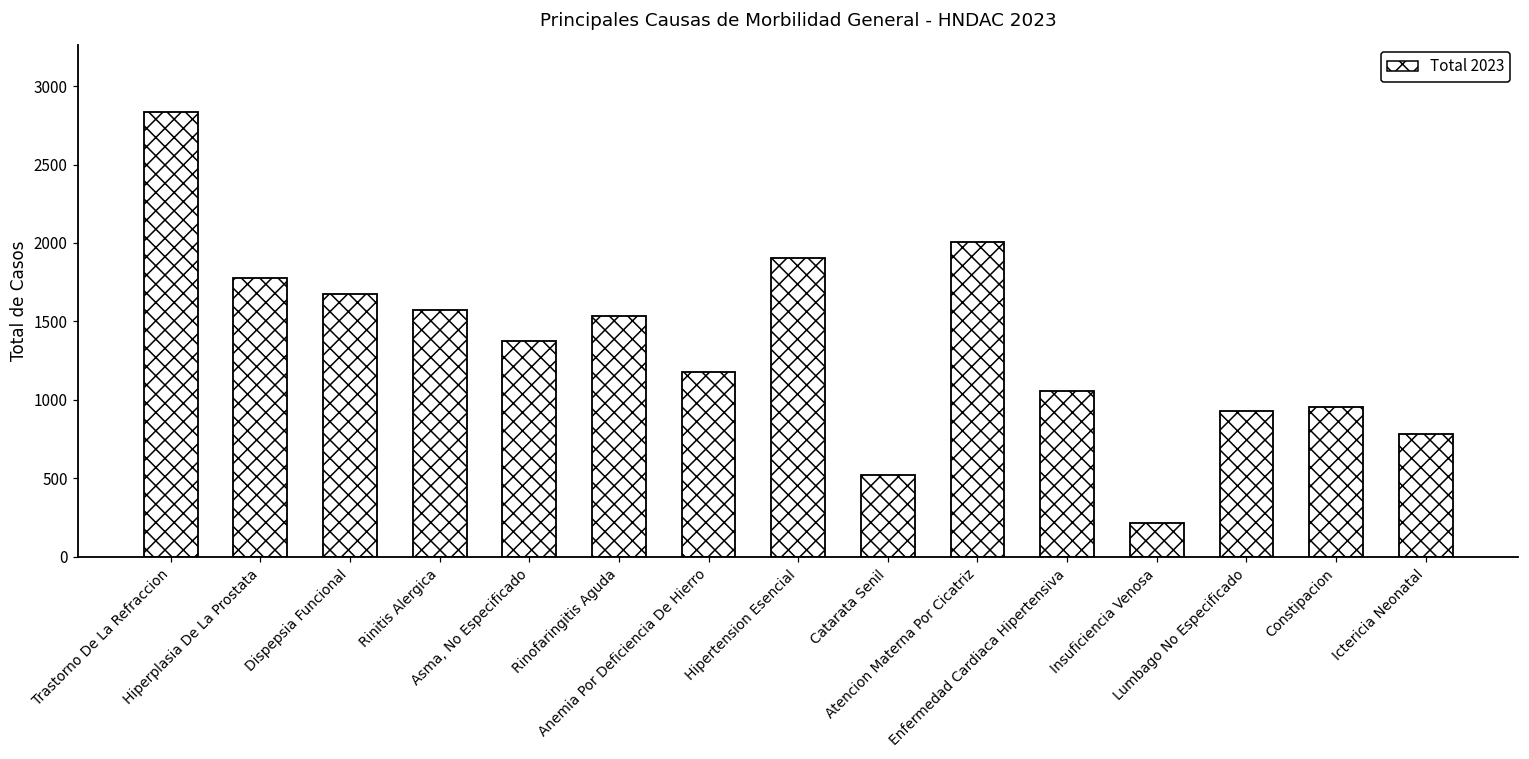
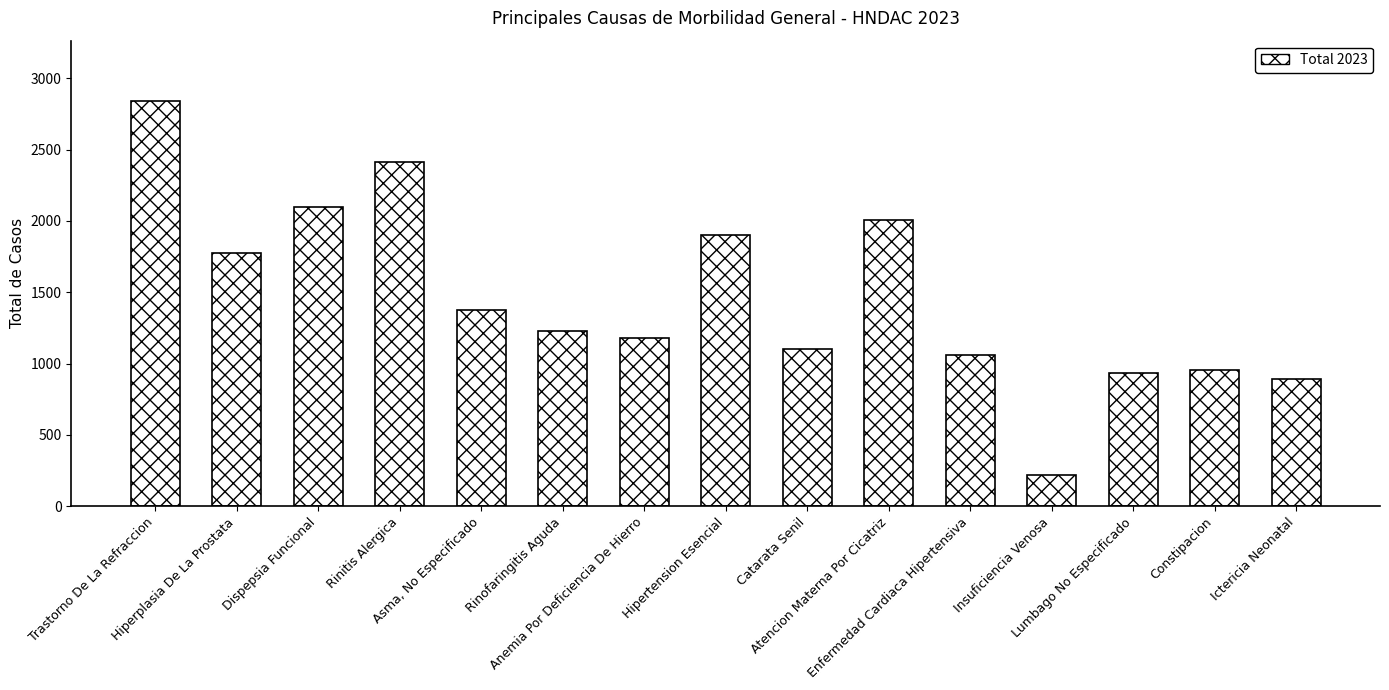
  {
    "Trastorno De La Refraccion": 2840,
    "Hiperplasia De La Prostata": 1770,
-   "Dispepsia Funcional": 1680,
-   "Rinitis Alergica": 1570,
+   "Dispepsia Funcional": 2100,
+   "Rinitis Alergica": 2410,
    "Asma, No Especificado": 1370,
-   "Rinofaringitis Aguda": 1540,
+   "Rinofaringitis Aguda": 1230,
    "Anemia Por Deficiencia De Hierro": 1180,
    "Hipertension Esencial": 1900,
-   "Catarata Senil": 520,
+   "Catarata Senil": 1100,
    "Atencion Materna Por Cicatriz": 2010,
    "Enfermedad Cardiaca Hipertensiva": 1060,
    "Insuficiencia Venosa": 220,
    "Lumbago No Especificado": 930,
    "Constipacion": 950,
-   "Ictericia Neonatal": 780
+   "Ictericia Neonatal": 890
  }
